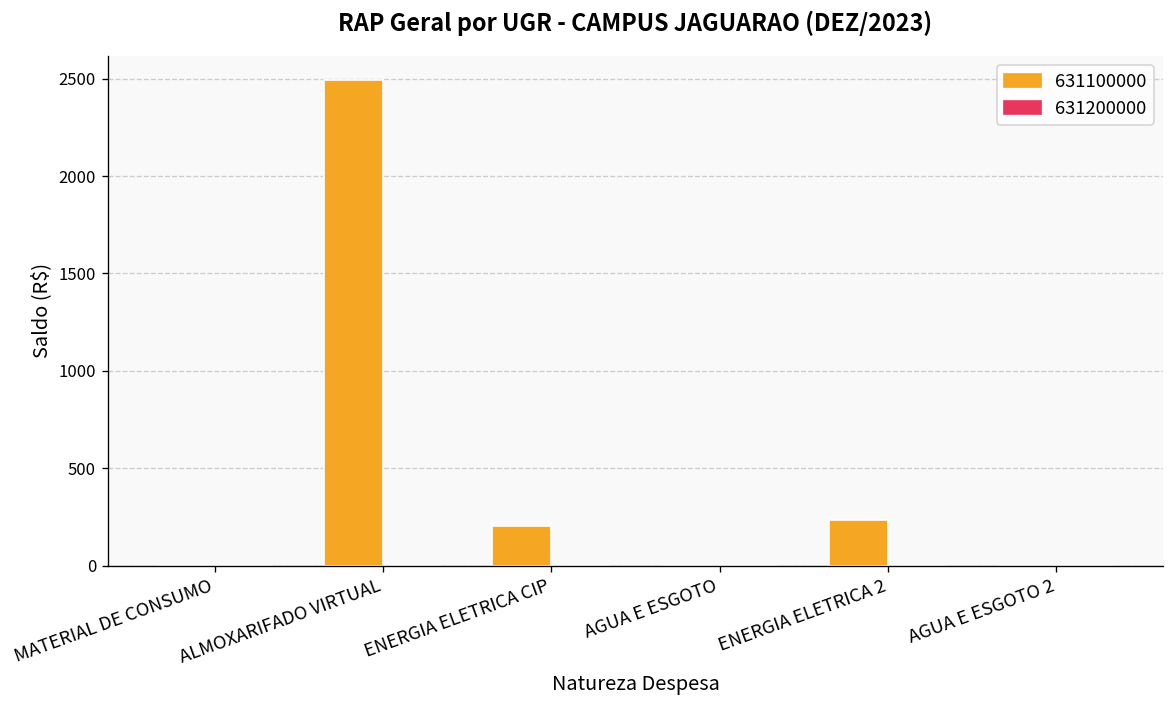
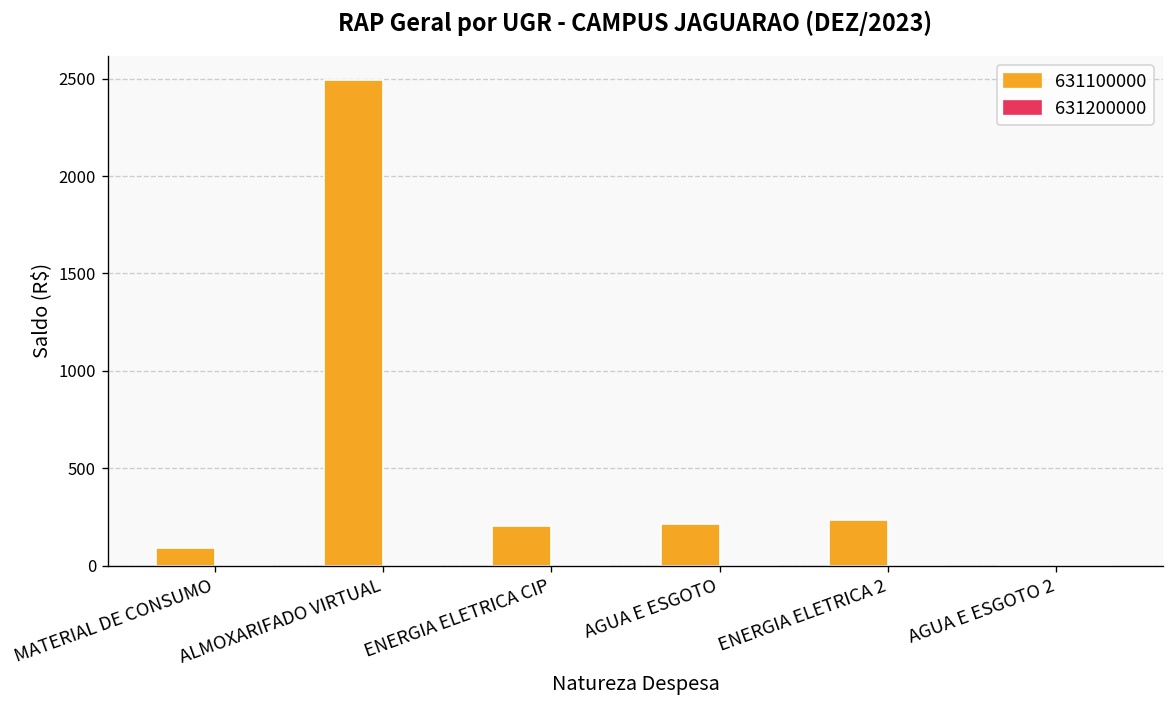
  {
    "631100000": {
-     "MATERIAL DE CONSUMO": 0,
+     "MATERIAL DE CONSUMO": 90,
      "ALMOXARIFADO VIRTUAL": 2490,
      "ENERGIA ELETRICA CIP": 200,
-     "AGUA E ESGOTO": 0,
+     "AGUA E ESGOTO": 210,
      "ENERGIA ELETRICA 2": 240,
      "AGUA E ESGOTO 2": 0
    },
    "631200000": {
      "MATERIAL DE CONSUMO": 0,
      "ALMOXARIFADO VIRTUAL": 0,
      "ENERGIA ELETRICA CIP": 0,
      "AGUA E ESGOTO": 0,
      "ENERGIA ELETRICA 2": 0,
      "AGUA E ESGOTO 2": 0
    }
  }
